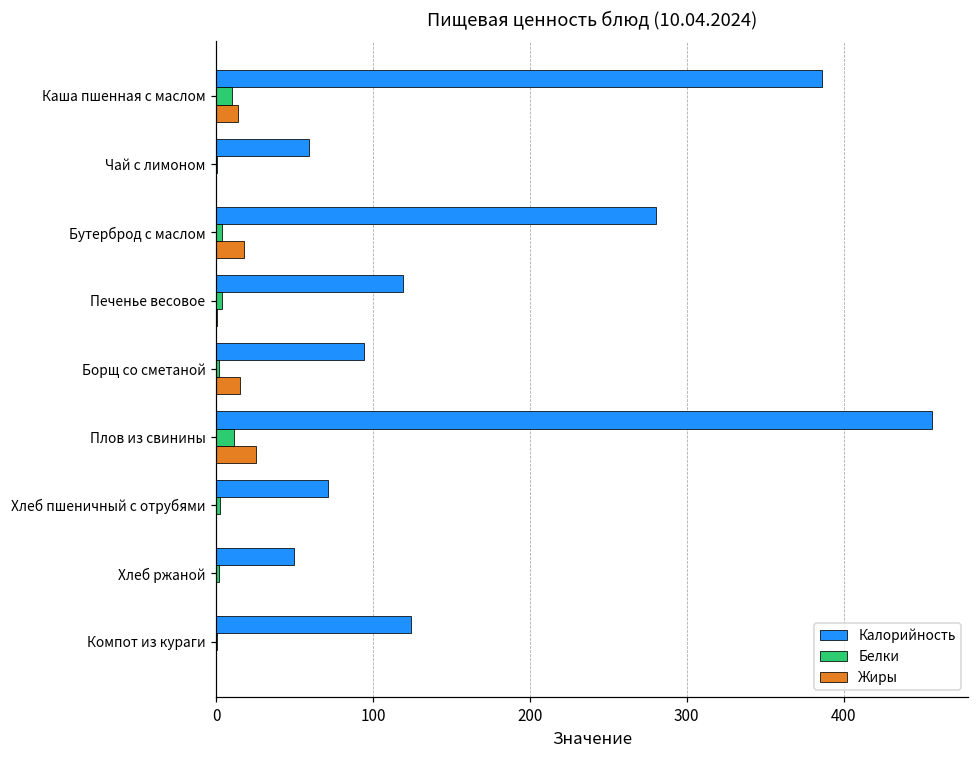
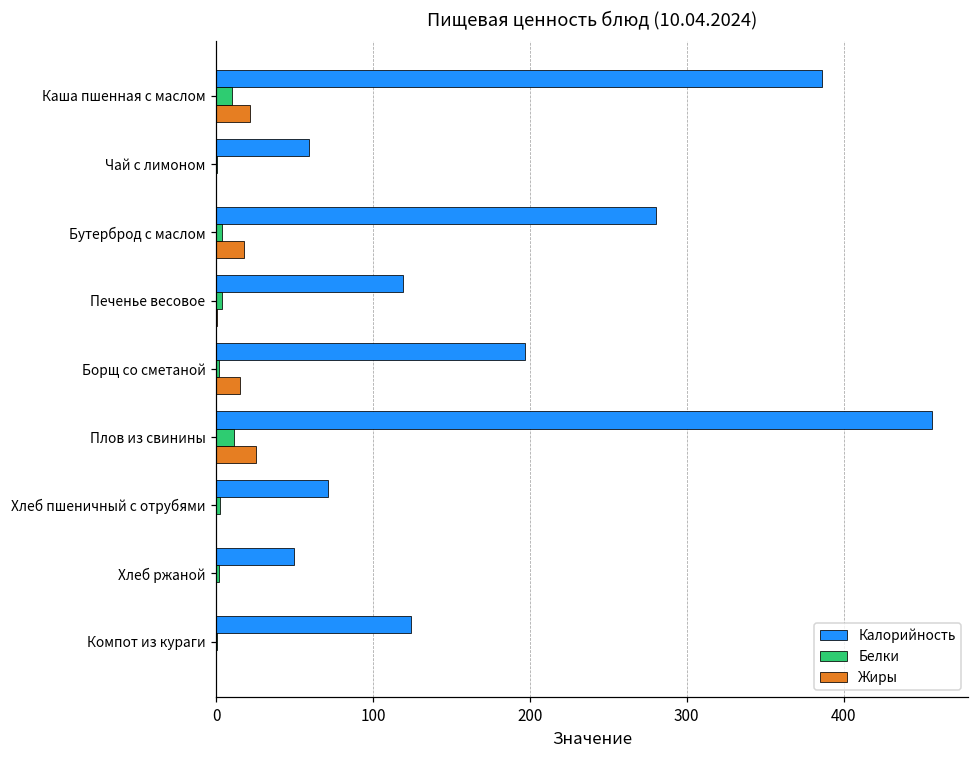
  {
    "Калорийность": {
      "Каша пшенная с маслом": 386,
      "Чай с лимоном": 59,
      "Бутерброд с маслом": 281,
      "Печенье весовое": 119,
-     "Борщ со сметаной": 95,
+     "Борщ со сметаной": 197,
      "Плов из свинины": 456,
      "Хлеб пшеничный с отрубями": 71,
      "Хлеб ржаной": 50,
      "Компот из кураги": 124
    },
    "Белки": {
      "Каша пшенная с маслом": 10,
      "Бутерброд с маслом": 4,
      "Печенье весовое": 4,
      "Плов из свинины": 12,
      "Хлеб пшеничный с отрубями": 2
    },
    "Жиры": {
-     "Каша пшенная с маслом": 14,
+     "Каша пшенная с маслом": 22,
      "Бутерброд с маслом": 18,
      "Борщ со сметаной": 15,
      "Плов из свинины": 26,
      "Компот из кураги": 0
    }
  }
